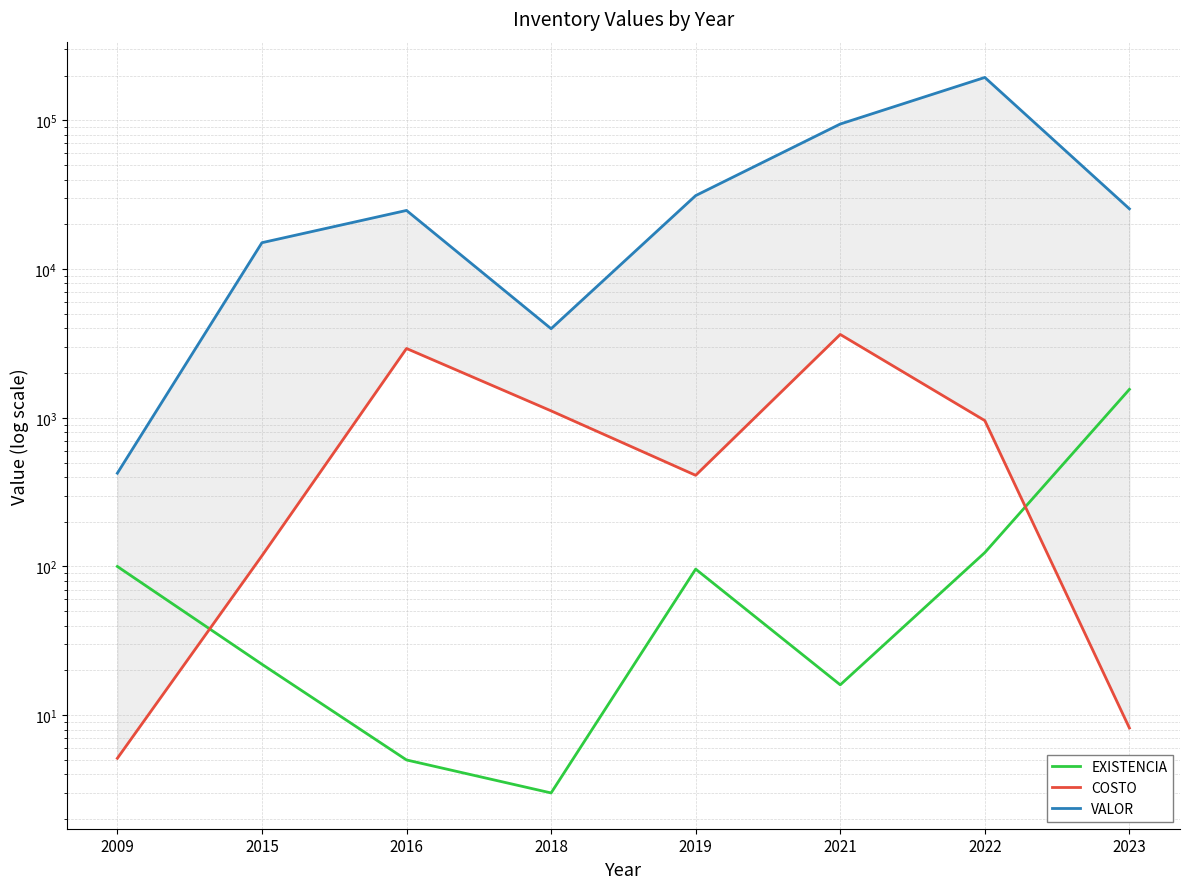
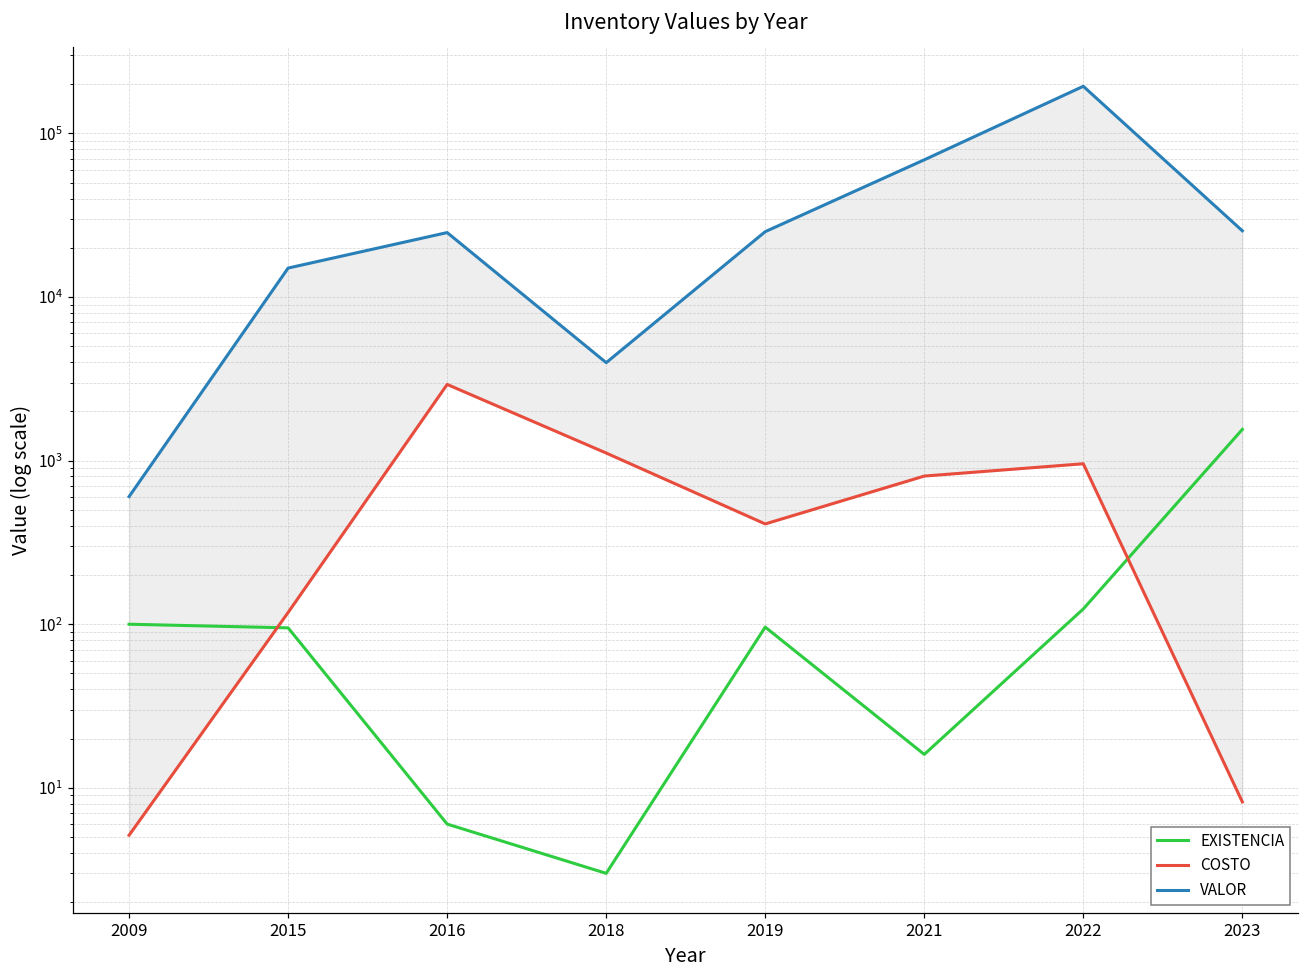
  {
    "EXISTENCIA": {
      "2009": 100,
-     "2015": 22,
-     "2016": 5,
+     "2015": 100,
+     "2016": 6,
      "2018": 3,
      "2019": 100,
      "2021": 16,
      "2022": 120,
      "2023": 1600
    },
    "COSTO": {
      "2009": 5,
      "2015": 120,
      "2016": 2900,
      "2018": 1100,
      "2019": 410,
-     "2021": 3600,
+     "2021": 800,
      "2022": 1000,
      "2023": 8
    },
    "VALOR": {
-     "2009": 420,
+     "2009": 600,
      "2015": 15000,
      "2016": 25000,
      "2018": 4000,
-     "2019": 31000,
-     "2021": 90000,
+     "2019": 25000,
+     "2021": 70000,
      "2022": 190000,
      "2023": 25000
    }
  }
